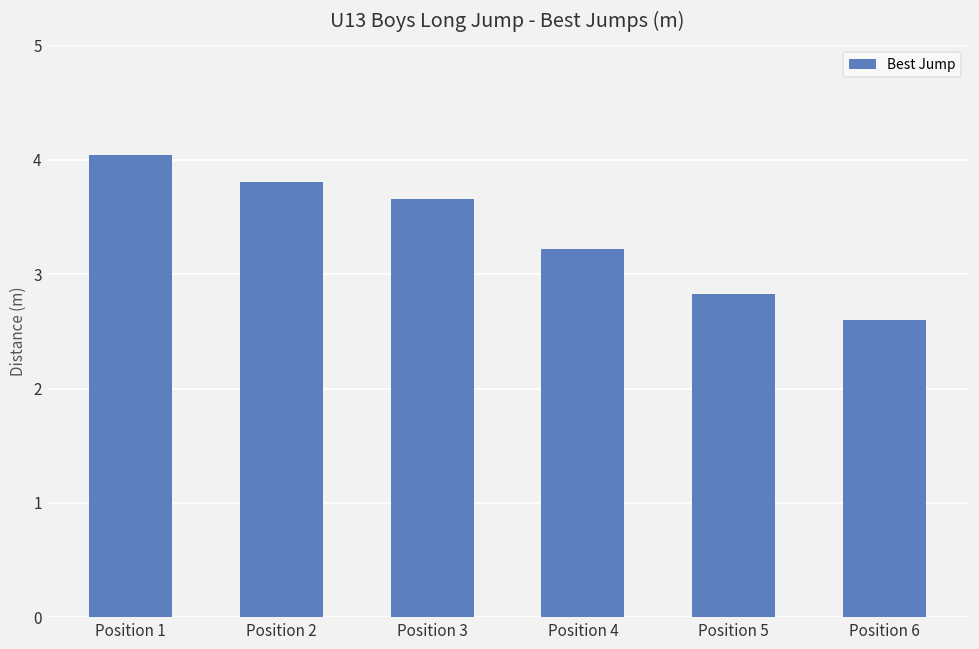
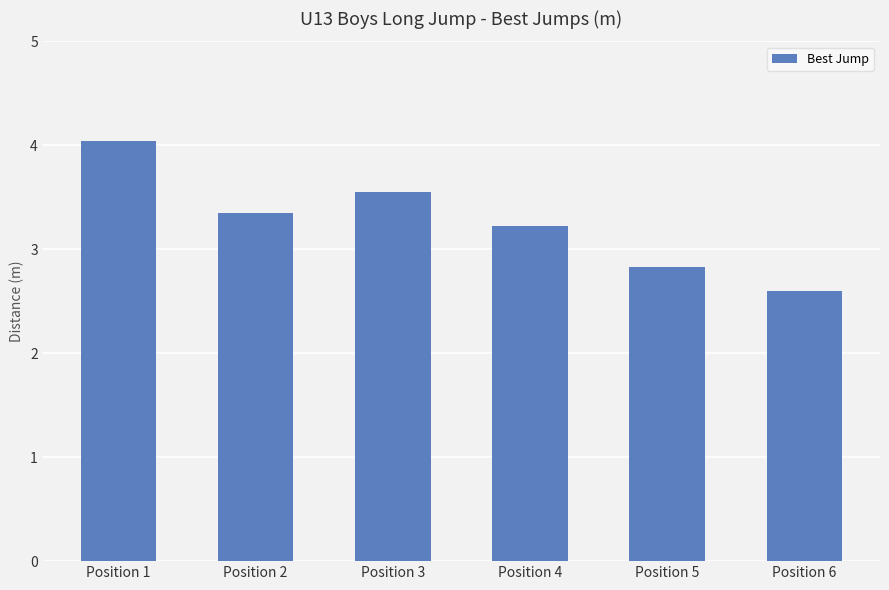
  {
    "Position 1": 4.04,
-   "Position 2": 3.81,
-   "Position 3": 3.66,
+   "Position 2": 3.35,
+   "Position 3": 3.55,
    "Position 4": 3.22,
    "Position 5": 2.83,
    "Position 6": 2.60
  }
